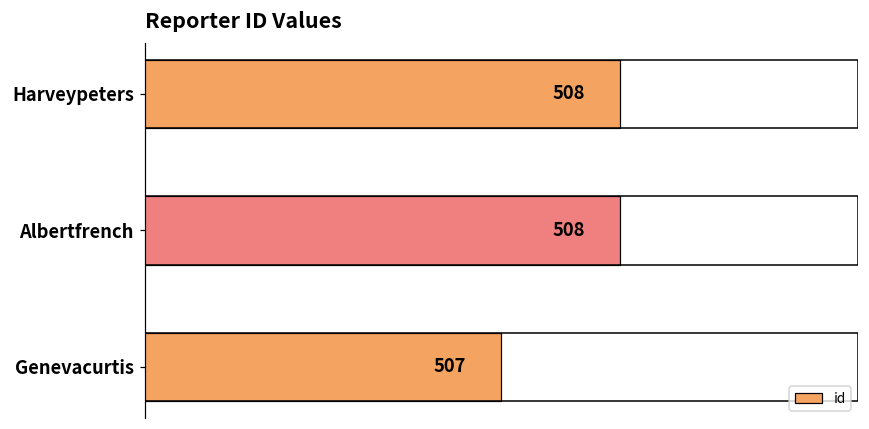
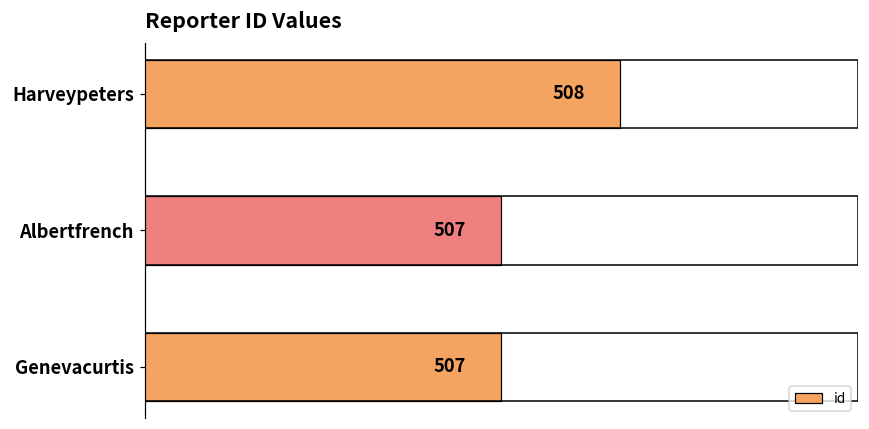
  {
    "Harveypeters": 508,
-   "Albertfrench": 508,
+   "Albertfrench": 507,
    "Genevacurtis": 507
  }
